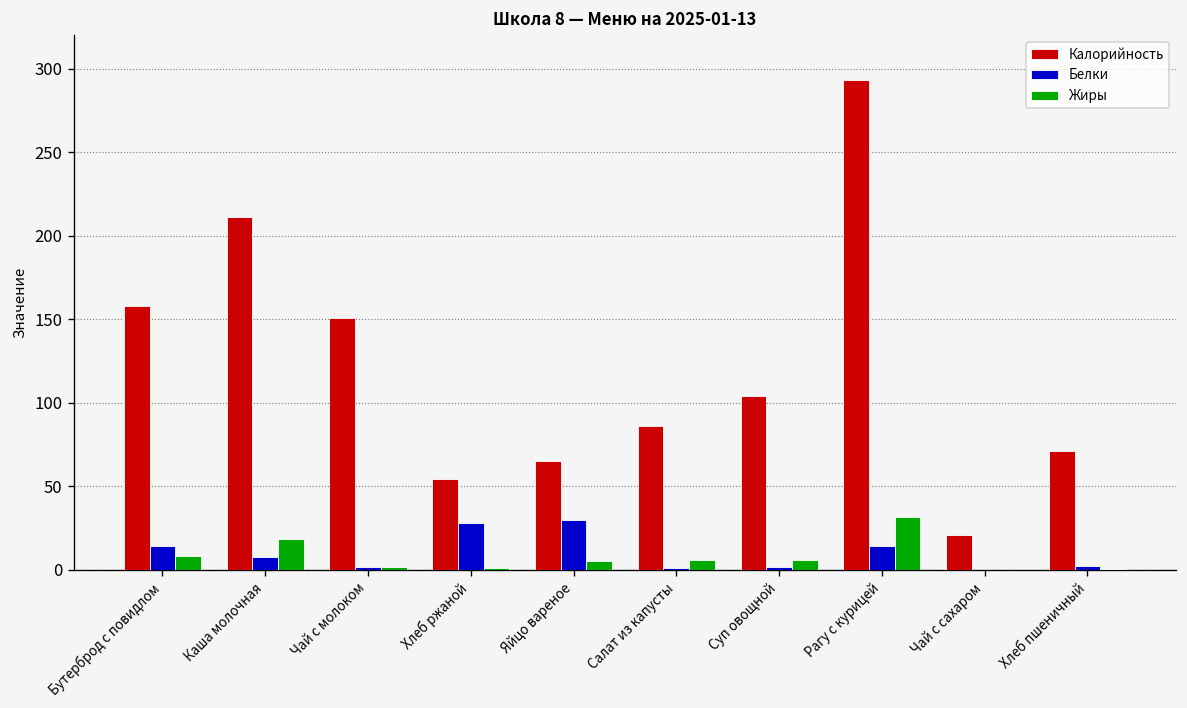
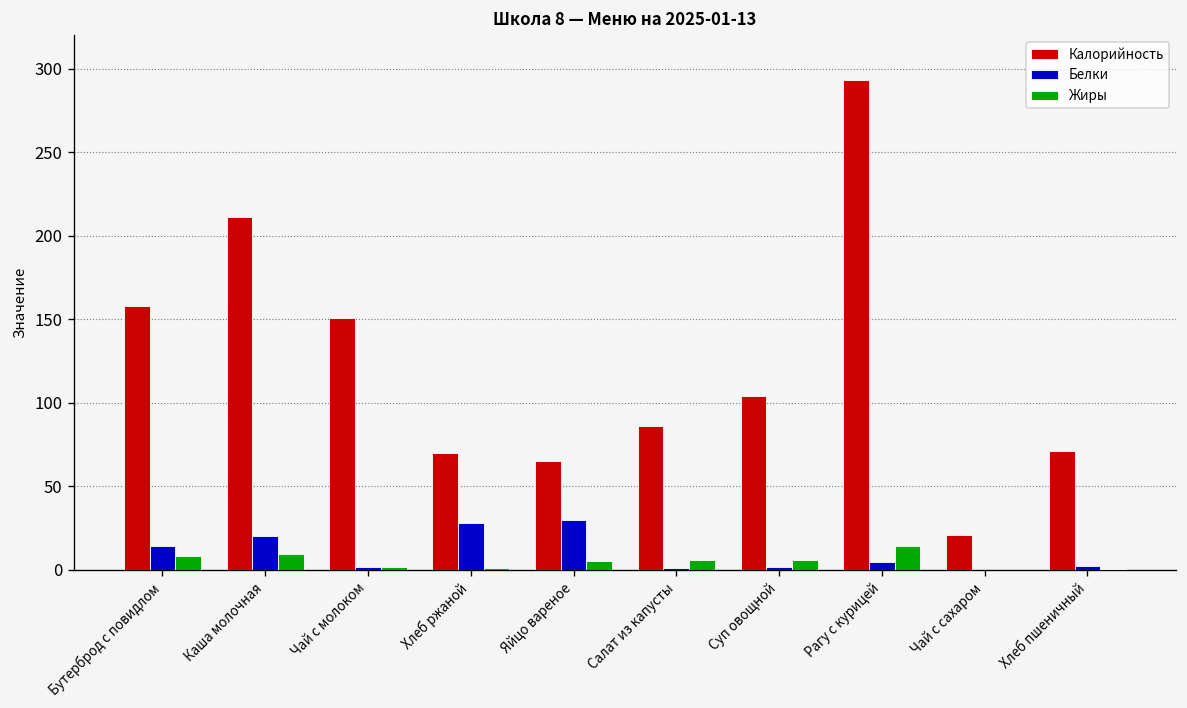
  {
    "Калорийность": {
      "Бутерброд с повидлом": 158,
      "Каша молочная": 211,
      "Чай с молоком": 151,
-     "Хлеб ржаной": 54,
+     "Хлеб ржаной": 70,
      "Яйцо вареное": 65,
      "Салат из капусты": 86,
      "Суп овощной": 104,
      "Рагу с курицей": 293,
      "Чай с сахаром": 21,
      "Хлеб пшеничный": 71
    },
    "Белки": {
      "Бутерброд с повидлом": 14,
-     "Каша молочная": 8,
+     "Каша молочная": 20,
      "Хлеб ржаной": 28,
      "Яйцо вареное": 30,
-     "Рагу с курицей": 14,
+     "Рагу с курицей": 5,
      "Чай с сахаром": 0,
      "Хлеб пшеничный": 2
    },
    "Жиры": {
      "Бутерброд с повидлом": 8,
-     "Каша молочная": 18,
+     "Каша молочная": 9,
      "Яйцо вареное": 5,
      "Салат из капусты": 6,
      "Суп овощной": 6,
-     "Рагу с курицей": 31,
+     "Рагу с курицей": 14,
      "Чай с сахаром": 0
    }
  }
